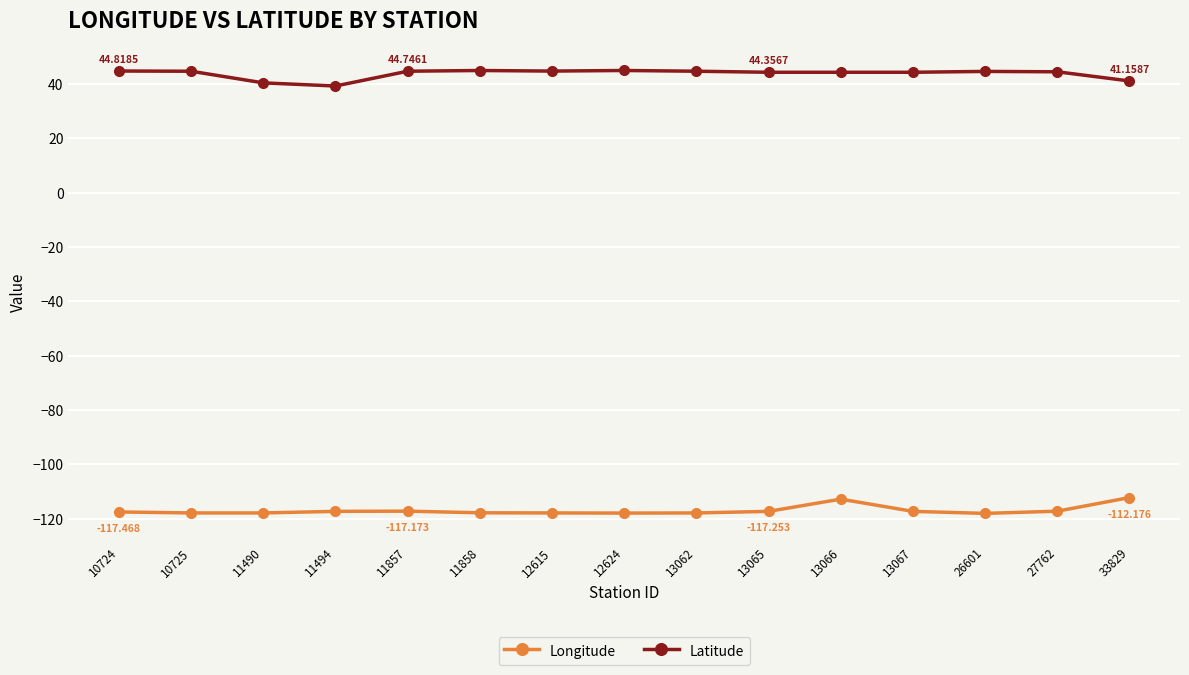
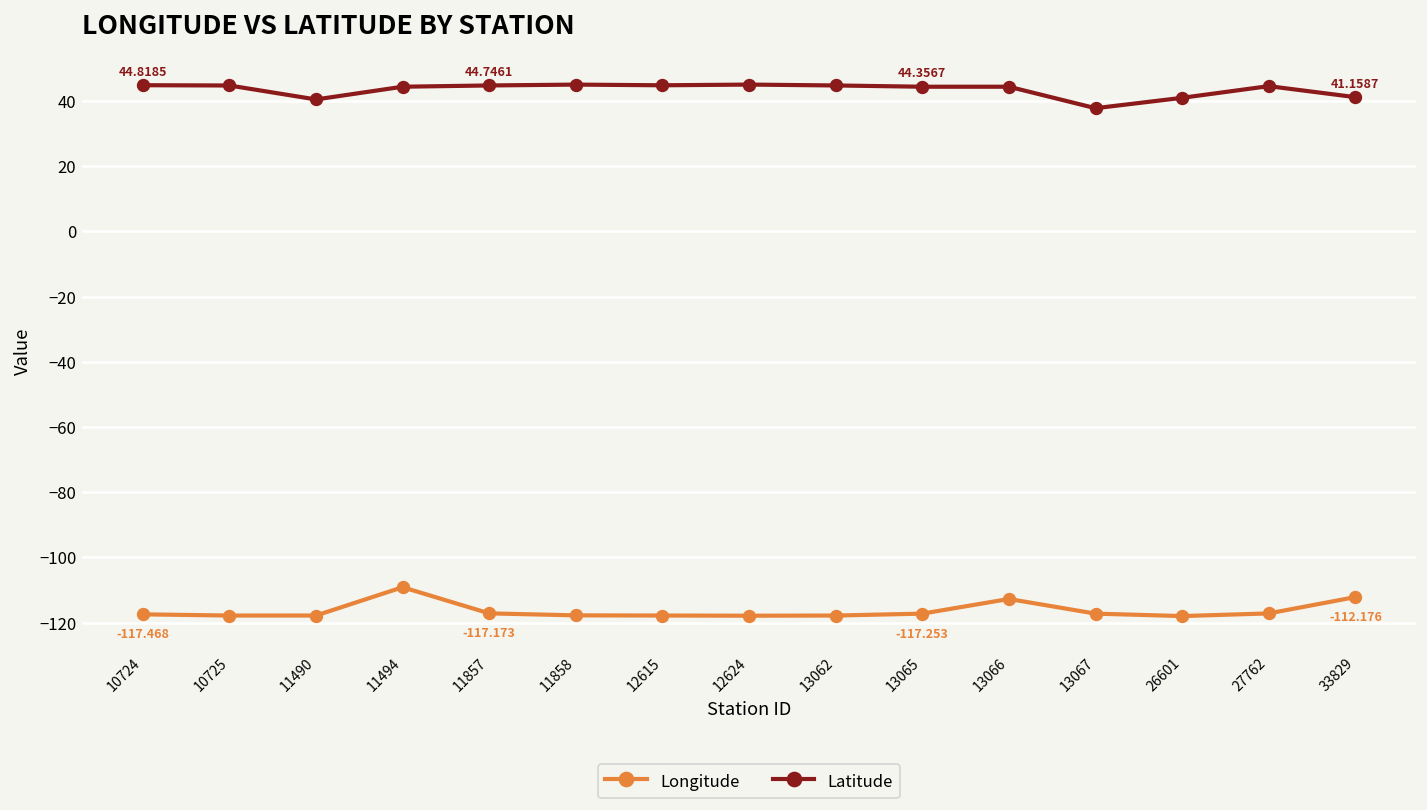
  {
    "Longitude": {
      "10725": -118,
      "11490": -118,
-     "11494": -117,
+     "11494": -109,
      "11858": -118,
      "12615": -118,
      "12624": -118,
      "13062": -118,
      "13066": -113,
      "13067": -117,
      "26601": -118,
      "27762": -117
    },
    "Latitude": {
      "10725": 45,
      "11490": 40,
-     "11494": 39,
+     "11494": 44,
      "11858": 45,
      "12615": 45,
      "12624": 45,
      "13062": 45,
      "13066": 44,
-     "13067": 44,
-     "26601": 45,
+     "13067": 38,
+     "26601": 41,
      "27762": 45
    }
  }
